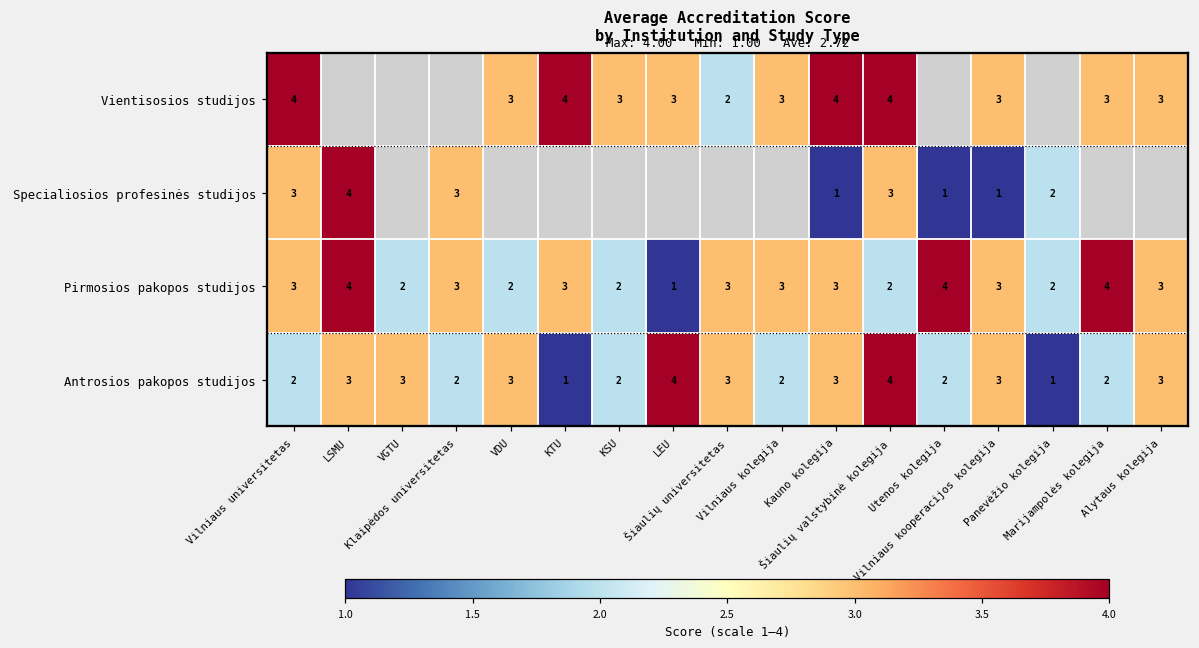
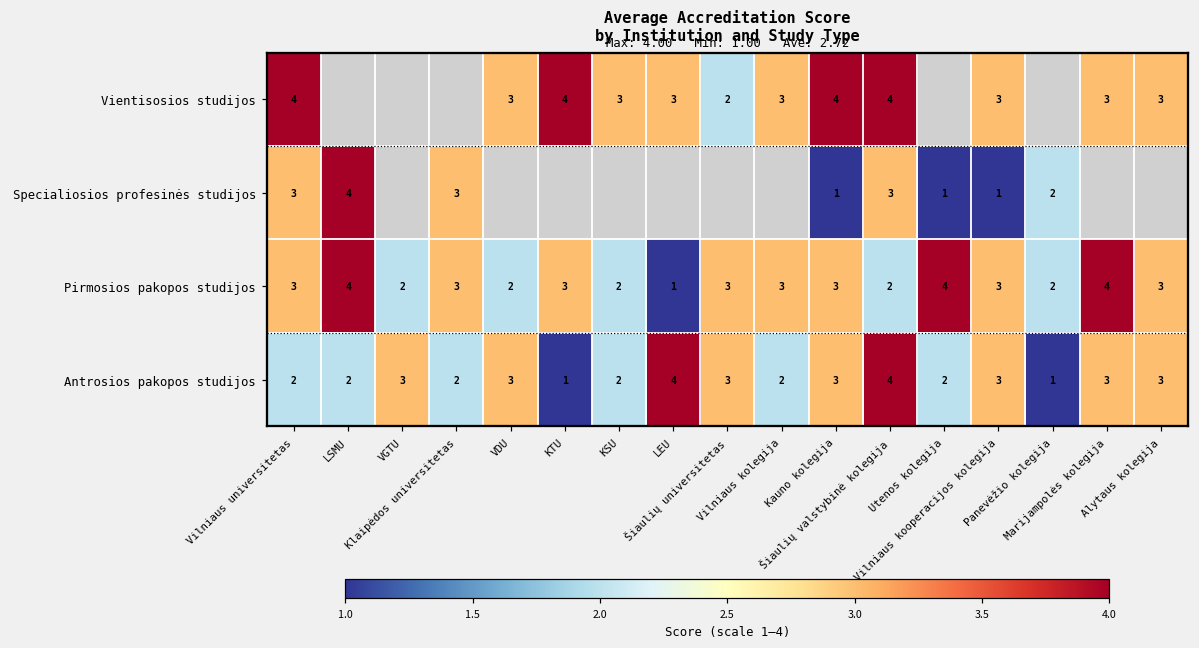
  {
    "Vientisosios studijos": {
      "Vilniaus universitetas": 4,
      "VDU": 3,
      "KTU": 4,
      "KSU": 3,
      "LEU": 3,
      "Šiaulių universitetas": 2,
      "Vilniaus kolegija": 3,
      "Kauno kolegija": 4,
      "Šiaulių valstybinė kolegija": 4,
      "Vilniaus kooperacijos kolegija": 3,
      "Marijampolės kolegija": 3,
      "Alytaus kolegija": 3
    },
    "Specialiosios profesinės studijos": {
      "Vilniaus universitetas": 3,
      "LSMU": 4,
      "Klaipėdos universitetas": 3,
      "Kauno kolegija": 1,
      "Šiaulių valstybinė kolegija": 3,
      "Utenos kolegija": 1,
      "Vilniaus kooperacijos kolegija": 1,
      "Panevėžio kolegija": 2
    },
    "Pirmosios pakopos studijos": {
      "Vilniaus universitetas": 3,
      "LSMU": 4,
      "VGTU": 2,
      "Klaipėdos universitetas": 3,
      "VDU": 2,
      "KTU": 3,
      "KSU": 2,
      "LEU": 1,
      "Šiaulių universitetas": 3,
      "Vilniaus kolegija": 3,
      "Kauno kolegija": 3,
      "Šiaulių valstybinė kolegija": 2,
      "Utenos kolegija": 4,
      "Vilniaus kooperacijos kolegija": 3,
      "Panevėžio kolegija": 2,
      "Marijampolės kolegija": 4,
      "Alytaus kolegija": 3
    },
    "Antrosios pakopos studijos": {
      "Vilniaus universitetas": 2,
-     "LSMU": 3,
+     "LSMU": 2,
      "VGTU": 3,
      "Klaipėdos universitetas": 2,
      "VDU": 3,
      "KTU": 1,
      "KSU": 2,
      "LEU": 4,
      "Šiaulių universitetas": 3,
      "Vilniaus kolegija": 2,
      "Kauno kolegija": 3,
      "Šiaulių valstybinė kolegija": 4,
      "Utenos kolegija": 2,
      "Vilniaus kooperacijos kolegija": 3,
      "Panevėžio kolegija": 1,
-     "Marijampolės kolegija": 2,
+     "Marijampolės kolegija": 3,
      "Alytaus kolegija": 3
    }
  }
